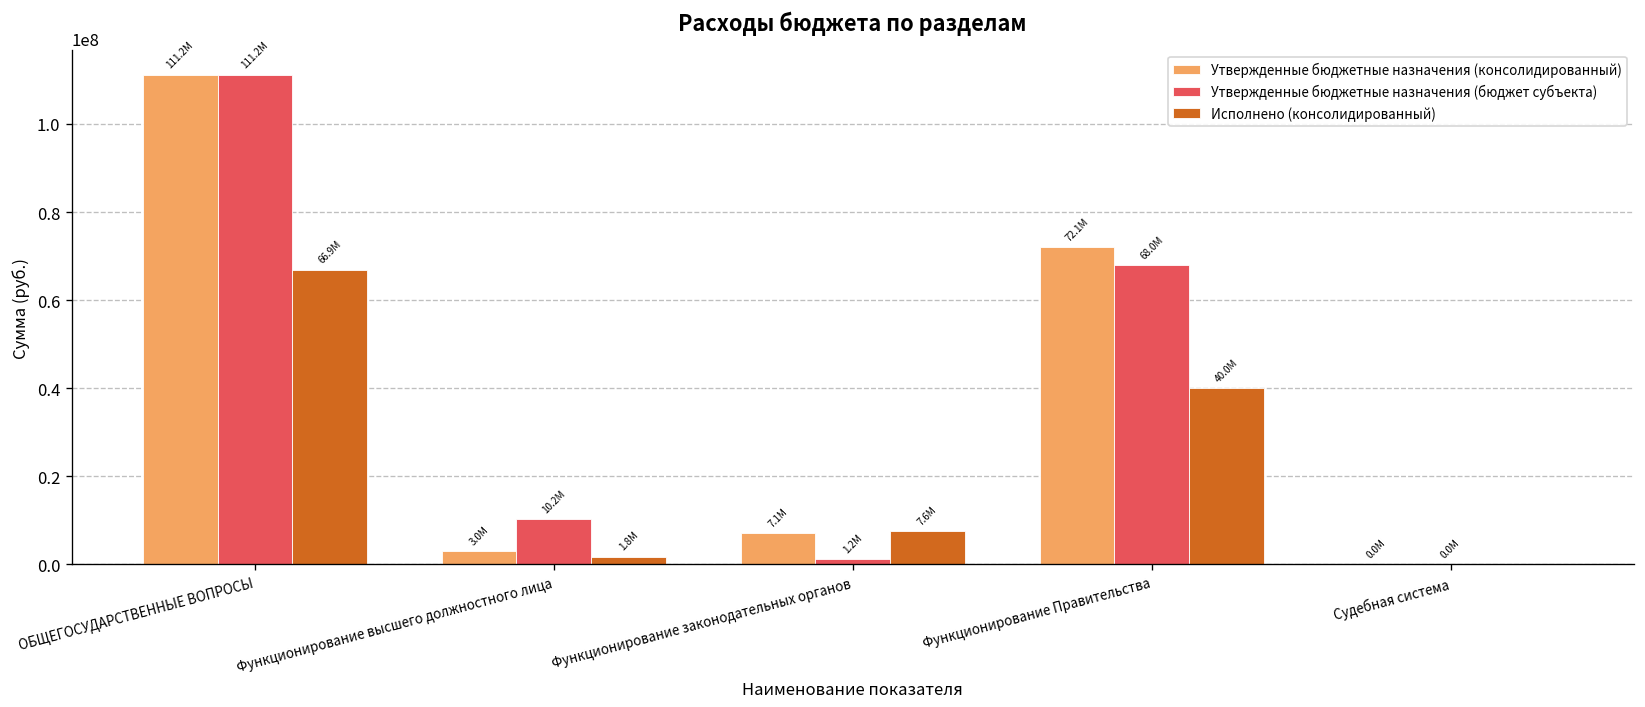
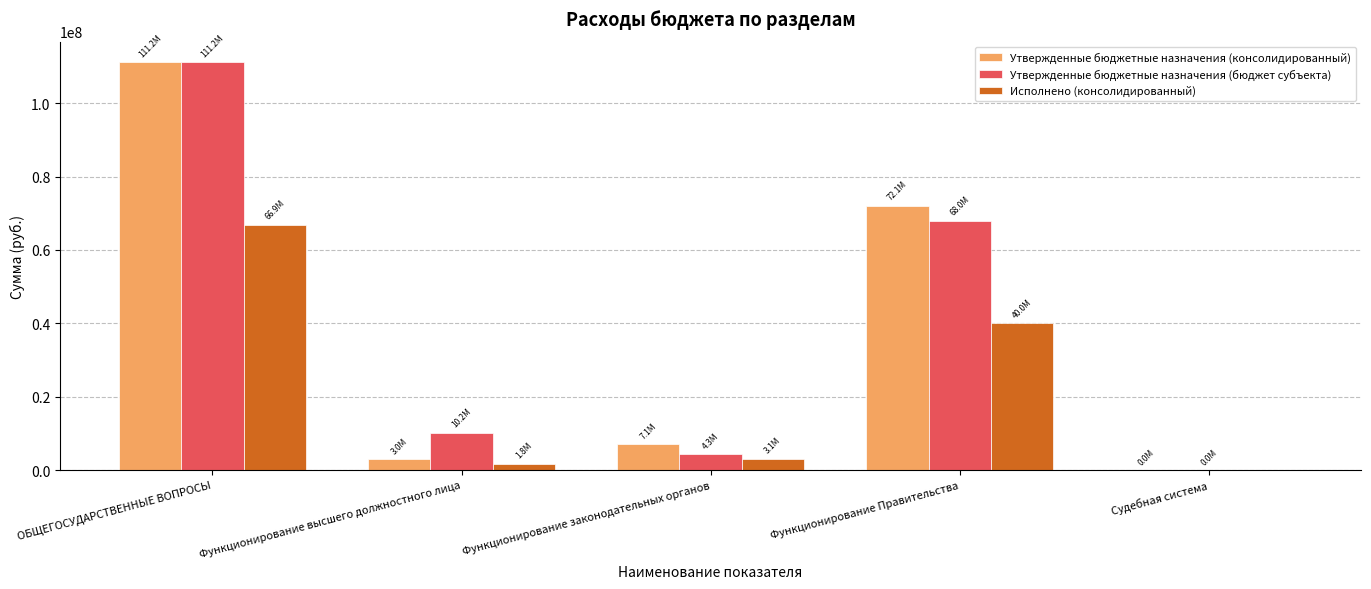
  {
    "Утвержденные бюджетные назначения (консолидированный)": {
      "ОБЩЕГОСУДАРСТВЕННЫЕ ВОПРОСЫ": "111.2M",
      "Функционирование высшего должностного лица": "3.0M",
      "Функционирование законодательных органов": "7.1M",
      "Функционирование Правительства": "72.1M"
    },
    "Утвержденные бюджетные назначения (бюджет субъекта)": {
      "ОБЩЕГОСУДАРСТВЕННЫЕ ВОПРОСЫ": "111.2M",
      "Функционирование высшего должностного лица": "10.2M",
-     "Функционирование законодательных органов": "1.2M",
+     "Функционирование законодательных органов": "4.3M",
      "Функционирование Правительства": "68.0M"
    },
    "Исполнено (консолидированный)": {
      "ОБЩЕГОСУДАРСТВЕННЫЕ ВОПРОСЫ": "66.9M",
      "Функционирование высшего должностного лица": "1.8M",
-     "Функционирование законодательных органов": "7.6M",
+     "Функционирование законодательных органов": "3.1M",
      "Функционирование Правительства": "40.0M"
    }
  }
